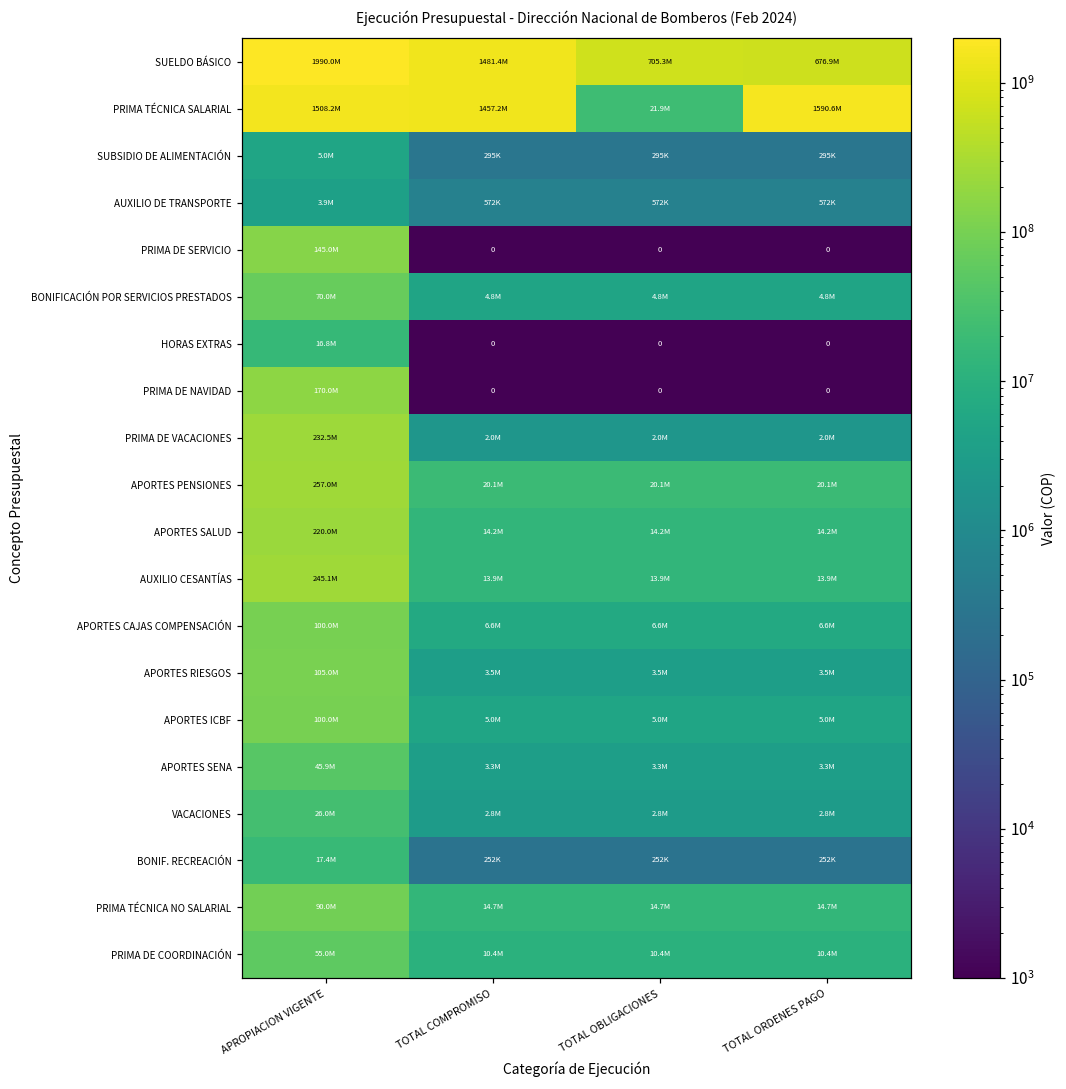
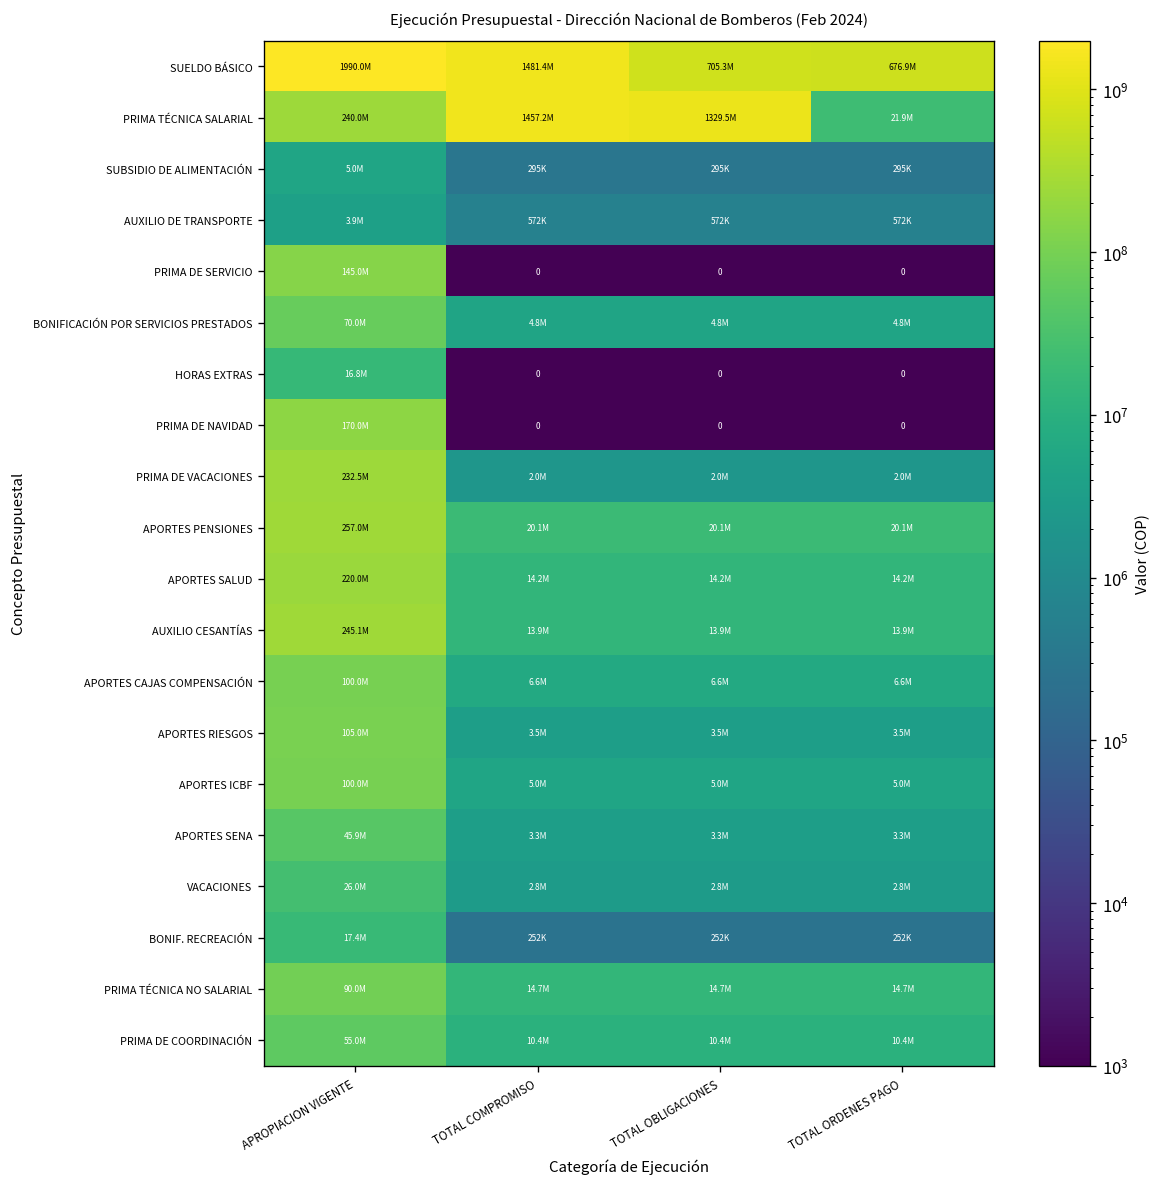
  {
    "SUELDO BÁSICO": {
      "APROPIACION VIGENTE": "1990.0M",
      "TOTAL COMPROMISO": "1481.4M",
      "TOTAL OBLIGACIONES": "705.3M",
      "TOTAL ORDENES PAGO": "676.9M"
    },
    "PRIMA TÉCNICA SALARIAL": {
-     "APROPIACION VIGENTE": "1508.2M",
+     "APROPIACION VIGENTE": "240.0M",
      "TOTAL COMPROMISO": "1457.2M",
-     "TOTAL OBLIGACIONES": "21.9M",
-     "TOTAL ORDENES PAGO": "1590.6M"
+     "TOTAL OBLIGACIONES": "1329.5M",
+     "TOTAL ORDENES PAGO": "21.9M"
    },
    "SUBSIDIO DE ALIMENTACIÓN": {
      "APROPIACION VIGENTE": "5.0M",
      "TOTAL COMPROMISO": "295K",
      "TOTAL OBLIGACIONES": "295K",
      "TOTAL ORDENES PAGO": "295K"
    },
    "AUXILIO DE TRANSPORTE": {
      "APROPIACION VIGENTE": "3.9M",
      "TOTAL COMPROMISO": "572K",
      "TOTAL OBLIGACIONES": "572K",
      "TOTAL ORDENES PAGO": "572K"
    },
    "PRIMA DE SERVICIO": {
      "APROPIACION VIGENTE": "145.0M",
      "TOTAL COMPROMISO": "0",
      "TOTAL OBLIGACIONES": "0",
      "TOTAL ORDENES PAGO": "0"
    },
    "BONIFICACIÓN POR SERVICIOS PRESTADOS": {
      "APROPIACION VIGENTE": "70.0M",
      "TOTAL COMPROMISO": "4.8M",
      "TOTAL OBLIGACIONES": "4.8M",
      "TOTAL ORDENES PAGO": "4.8M"
    },
    "HORAS EXTRAS": {
      "APROPIACION VIGENTE": "16.8M",
      "TOTAL COMPROMISO": "0",
      "TOTAL OBLIGACIONES": "0",
      "TOTAL ORDENES PAGO": "0"
    },
    "PRIMA DE NAVIDAD": {
      "APROPIACION VIGENTE": "170.0M",
      "TOTAL COMPROMISO": "0",
      "TOTAL OBLIGACIONES": "0",
      "TOTAL ORDENES PAGO": "0"
    },
    "PRIMA DE VACACIONES": {
      "APROPIACION VIGENTE": "232.5M",
      "TOTAL COMPROMISO": "2.0M",
      "TOTAL OBLIGACIONES": "2.0M",
      "TOTAL ORDENES PAGO": "2.0M"
    },
    "APORTES PENSIONES": {
      "APROPIACION VIGENTE": "257.0M",
      "TOTAL COMPROMISO": "20.1M",
      "TOTAL OBLIGACIONES": "20.1M",
      "TOTAL ORDENES PAGO": "20.1M"
    },
    "APORTES SALUD": {
      "APROPIACION VIGENTE": "220.0M",
      "TOTAL COMPROMISO": "14.2M",
      "TOTAL OBLIGACIONES": "14.2M",
      "TOTAL ORDENES PAGO": "14.2M"
    },
    "AUXILIO CESANTÍAS": {
      "APROPIACION VIGENTE": "245.1M",
      "TOTAL COMPROMISO": "13.9M",
      "TOTAL OBLIGACIONES": "13.9M",
      "TOTAL ORDENES PAGO": "13.9M"
    },
    "APORTES CAJAS COMPENSACIÓN": {
      "APROPIACION VIGENTE": "100.0M",
      "TOTAL COMPROMISO": "6.6M",
      "TOTAL OBLIGACIONES": "6.6M",
      "TOTAL ORDENES PAGO": "6.6M"
    },
    "APORTES RIESGOS": {
      "APROPIACION VIGENTE": "105.0M",
      "TOTAL COMPROMISO": "3.5M",
      "TOTAL OBLIGACIONES": "3.5M",
      "TOTAL ORDENES PAGO": "3.5M"
    },
    "APORTES ICBF": {
      "APROPIACION VIGENTE": "100.0M",
      "TOTAL COMPROMISO": "5.0M",
      "TOTAL OBLIGACIONES": "5.0M",
      "TOTAL ORDENES PAGO": "5.0M"
    },
    "APORTES SENA": {
      "APROPIACION VIGENTE": "45.9M",
      "TOTAL COMPROMISO": "3.3M",
      "TOTAL OBLIGACIONES": "3.3M",
      "TOTAL ORDENES PAGO": "3.3M"
    },
    "VACACIONES": {
      "APROPIACION VIGENTE": "26.0M",
      "TOTAL COMPROMISO": "2.8M",
      "TOTAL OBLIGACIONES": "2.8M",
      "TOTAL ORDENES PAGO": "2.8M"
    },
    "BONIF. RECREACIÓN": {
      "APROPIACION VIGENTE": "17.4M",
      "TOTAL COMPROMISO": "252K",
      "TOTAL OBLIGACIONES": "252K",
      "TOTAL ORDENES PAGO": "252K"
    },
    "PRIMA TÉCNICA NO SALARIAL": {
      "APROPIACION VIGENTE": "90.0M",
      "TOTAL COMPROMISO": "14.7M",
      "TOTAL OBLIGACIONES": "14.7M",
      "TOTAL ORDENES PAGO": "14.7M"
    },
    "PRIMA DE COORDINACIÓN": {
      "APROPIACION VIGENTE": "55.0M",
      "TOTAL COMPROMISO": "10.4M",
      "TOTAL OBLIGACIONES": "10.4M",
      "TOTAL ORDENES PAGO": "10.4M"
    }
  }
